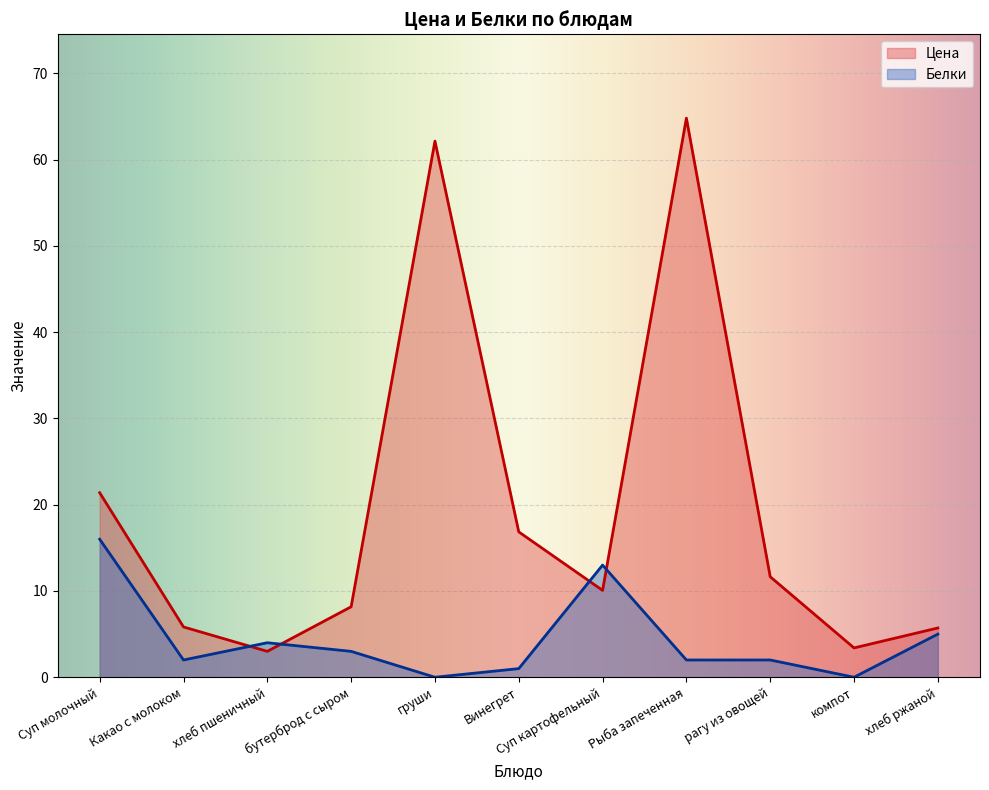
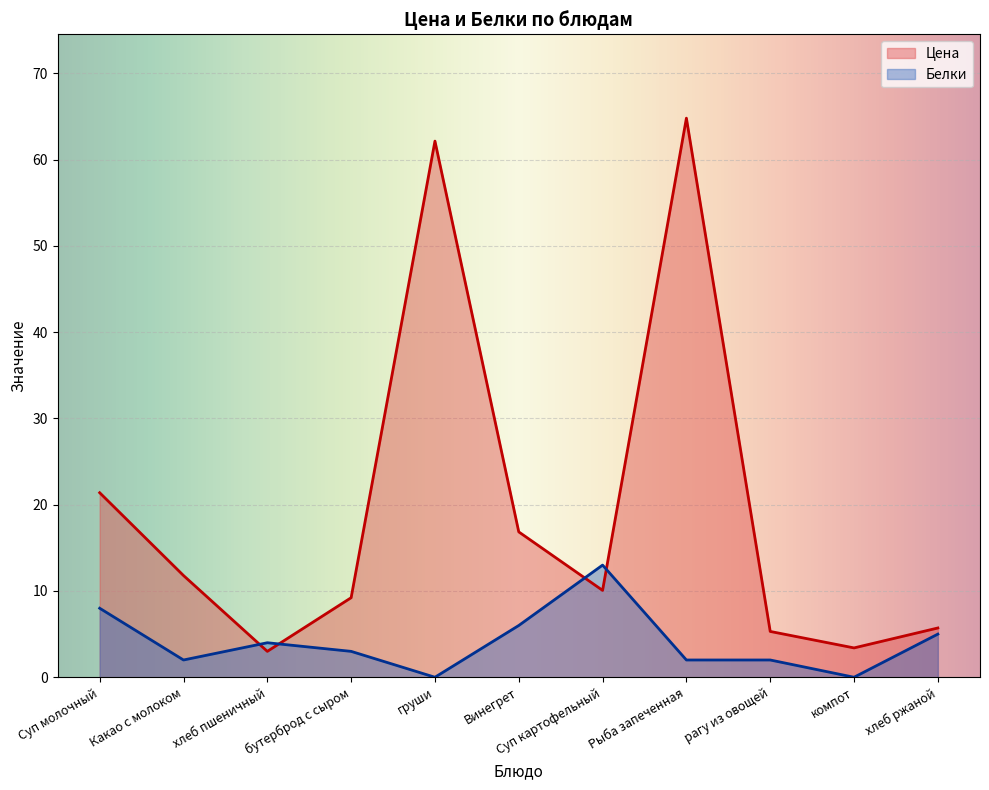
  {
    "Цена": {
      "Суп молочный": 21,
-     "Какао с молоком": 6,
+     "Какао с молоком": 12,
      "хлеб пшеничный": 3,
-     "бутерброд с сыром": 8,
+     "бутерброд с сыром": 9,
      "груши": 62,
      "Винегрет": 17,
      "Суп картофельный": 10,
      "Рыба запеченная": 65,
-     "рагу из овощей": 12,
+     "рагу из овощей": 5,
      "компот": 3,
      "хлеб ржаной": 6
    },
    "Белки": {
-     "Суп молочный": 16,
+     "Суп молочный": 8,
      "Какао с молоком": 2,
      "хлеб пшеничный": 4,
      "бутерброд с сыром": 3,
      "груши": 0,
-     "Винегрет": 1,
+     "Винегрет": 6,
      "Суп картофельный": 13,
      "Рыба запеченная": 2,
      "рагу из овощей": 2,
      "компот": 0,
      "хлеб ржаной": 5
    }
  }
